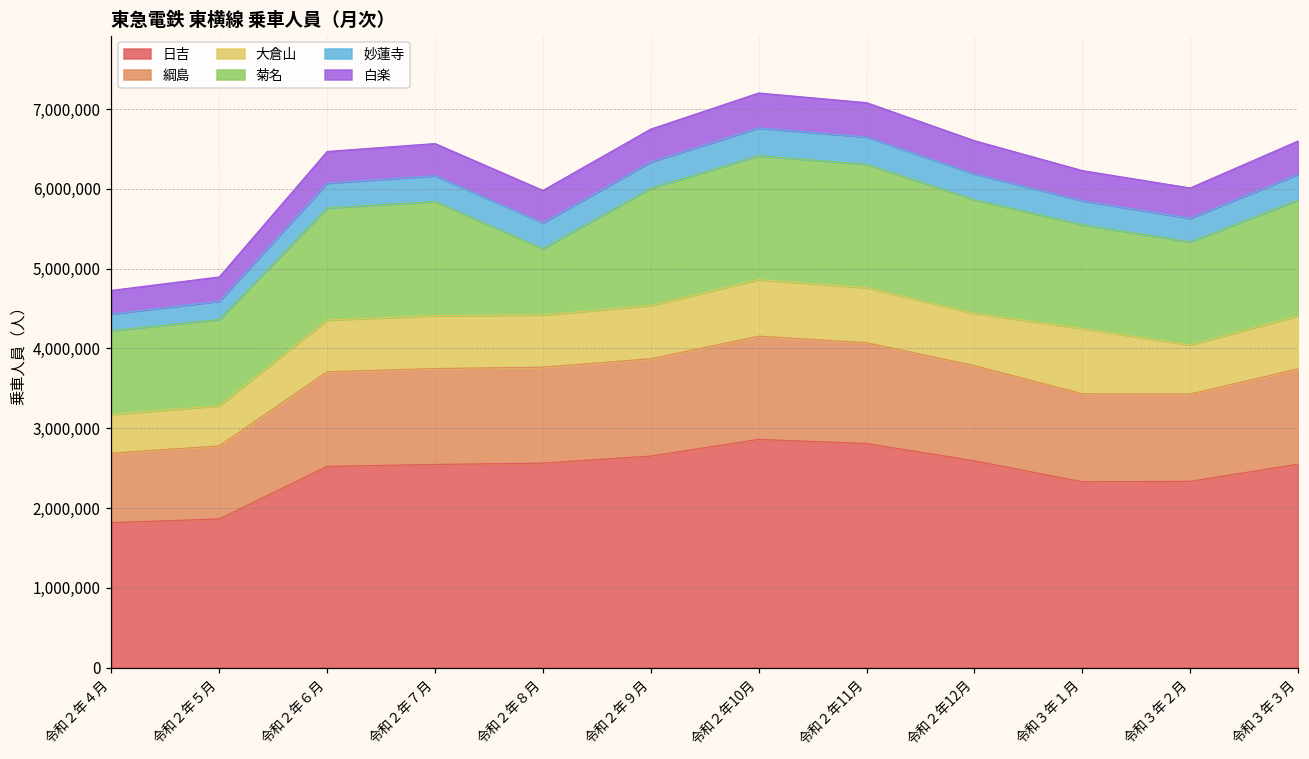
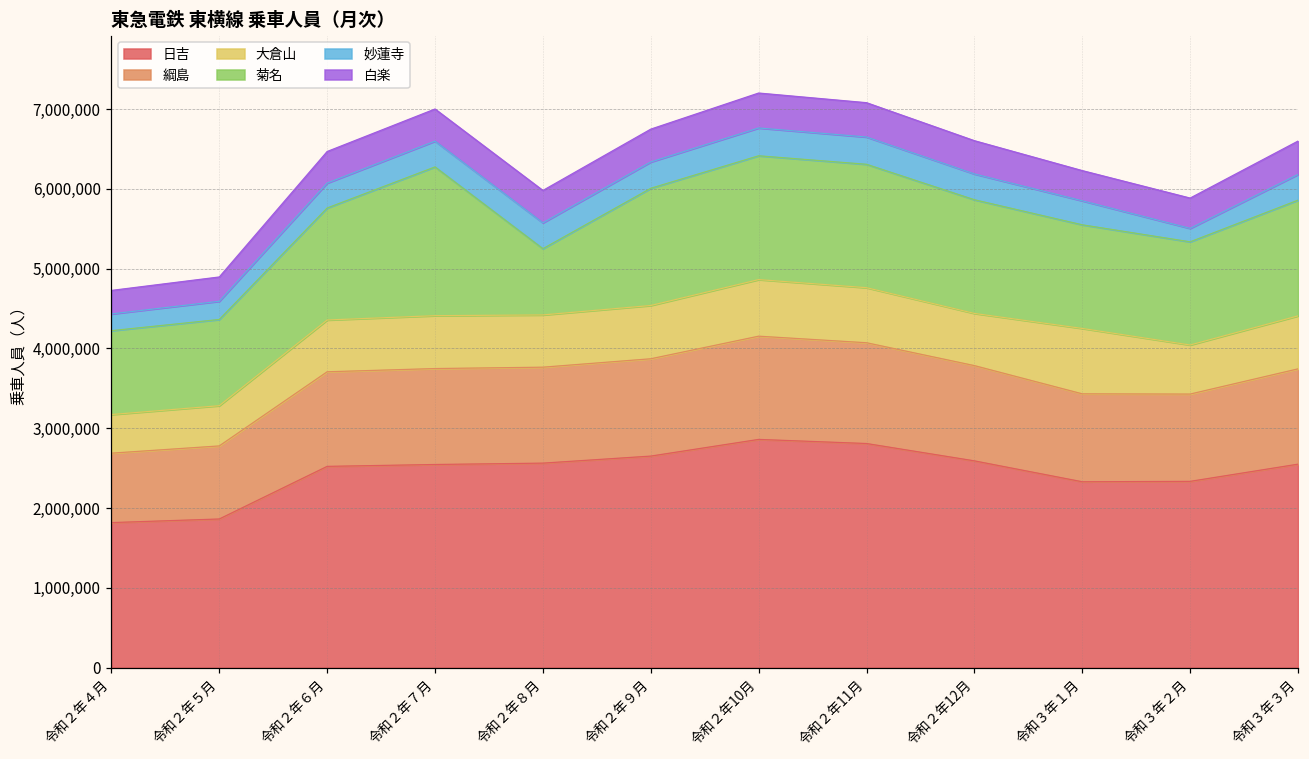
  {
    "大倉山": {
      "令和２年４月": "500,000",
      "令和２年５月": "500,000",
      "令和２年６月": "600,000",
      "令和２年７月": "700,000",
      "令和２年８月": "700,000",
      "令和２年９月": "700,000",
      "令和２年10月": "700,000",
      "令和２年11月": "700,000",
      "令和２年12月": "700,000",
      "令和３年１月": "800,000",
      "令和３年２月": "600,000",
      "令和３年３月": "700,000"
    },
    "菊名": {
      "令和２年４月": "1,100,000",
      "令和２年５月": "1,100,000",
      "令和２年６月": "1,400,000",
-     "令和２年７月": "1,400,000",
+     "令和２年７月": "1,900,000",
      "令和２年８月": "800,000",
      "令和２年９月": "1,500,000",
      "令和２年10月": "1,600,000",
      "令和２年11月": "1,500,000",
      "令和２年12月": "1,400,000",
      "令和３年１月": "1,300,000",
      "令和３年２月": "1,300,000",
      "令和３年３月": "1,400,000"
    },
    "妙蓮寺": {
      "令和２年４月": "200,000",
      "令和２年５月": "200,000",
      "令和２年６月": "300,000",
      "令和２年７月": "300,000",
      "令和２年８月": "300,000",
      "令和２年９月": "300,000",
      "令和２年10月": "300,000",
      "令和２年11月": "300,000",
      "令和２年12月": "300,000",
      "令和３年１月": "300,000",
-     "令和３年２月": "300,000",
+     "令和３年２月": "200,000",
      "令和３年３月": "300,000"
    },
    "白楽": {
      "令和２年４月": "300,000",
      "令和２年５月": "300,000",
      "令和２年６月": "400,000",
      "令和２年７月": "400,000",
      "令和２年８月": "400,000",
      "令和２年９月": "400,000",
      "令和２年10月": "400,000",
      "令和２年11月": "400,000",
      "令和２年12月": "400,000",
      "令和３年１月": "400,000",
      "令和３年２月": "400,000",
      "令和３年３月": "400,000"
    }
  }
